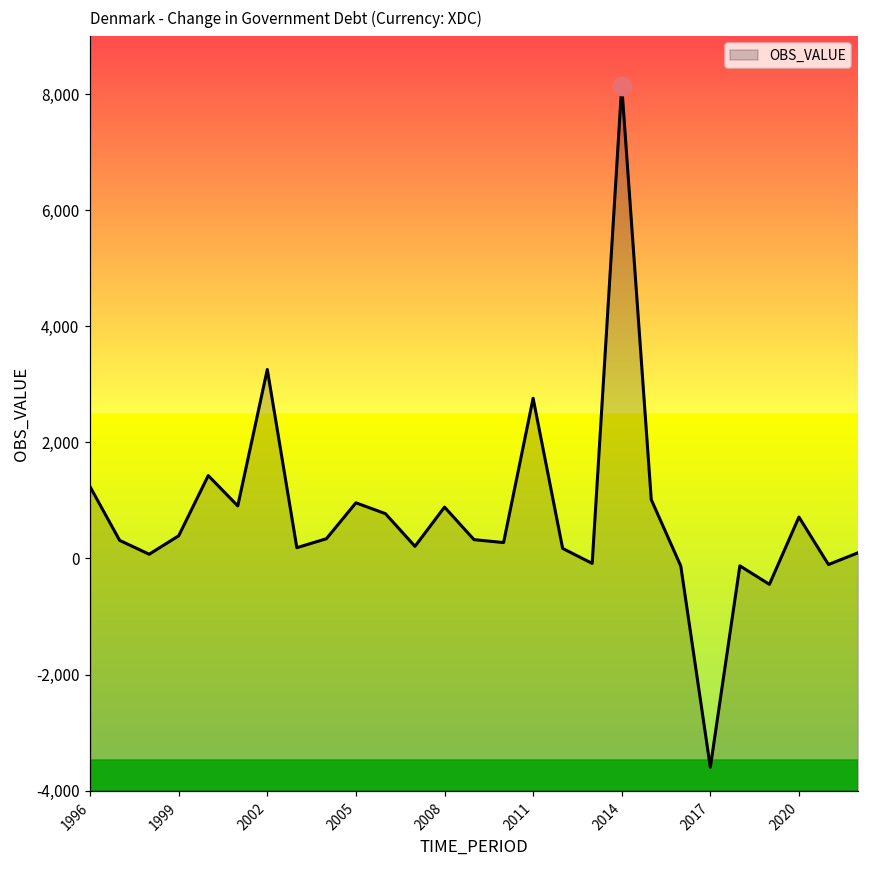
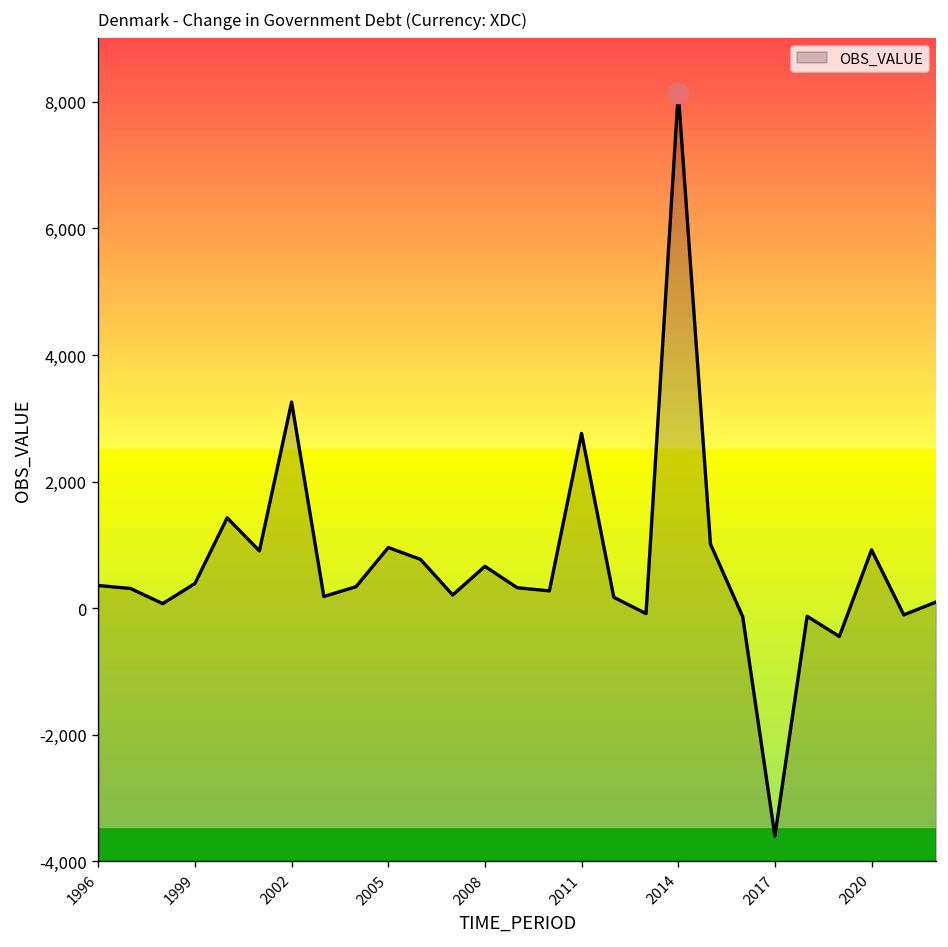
  {
    "OBS_VALUE": {
-     "1996": "1,200",
+     "1996": "400",
      "1999": "400",
      "2002": "3,300",
      "2005": "1,000",
-     "2008": "900",
+     "2008": "700",
      "2011": "2,800",
-     "2020": "700"
+     "2020": "900"
    }
  }
